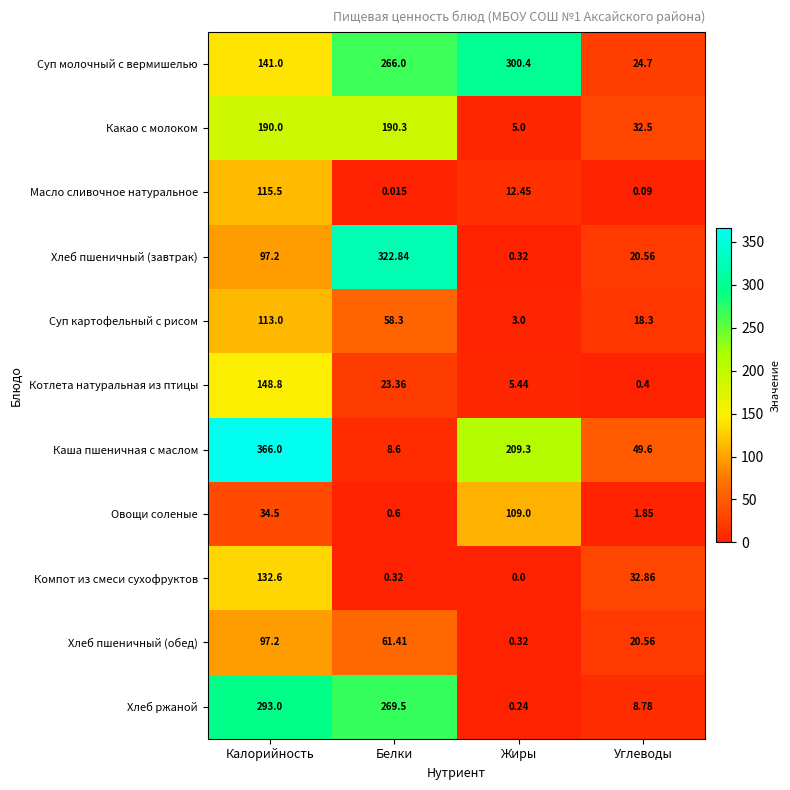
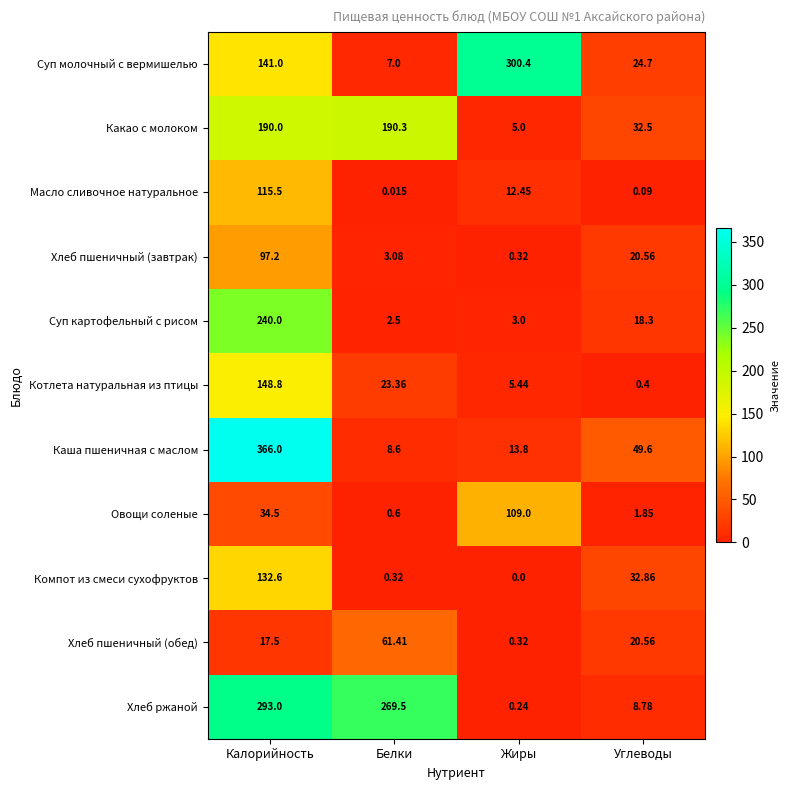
  {
    "Суп молочный с вермишелью": {
      "Калорийность": 141.0,
-     "Белки": 266.0,
+     "Белки": 7.0,
      "Жиры": 300.4,
      "Углеводы": 24.7
    },
    "Какао с молоком": {
      "Калорийность": 190.0,
      "Белки": 190.3,
      "Жиры": 5.0,
      "Углеводы": 32.5
    },
    "Масло сливочное натуральное": {
      "Калорийность": 115.5,
      "Белки": 0.015,
      "Жиры": 12.45,
      "Углеводы": 0.09
    },
    "Хлеб пшеничный (завтрак)": {
      "Калорийность": 97.2,
-     "Белки": 322.84,
+     "Белки": 3.08,
      "Жиры": 0.32,
      "Углеводы": 20.56
    },
    "Суп картофельный с рисом": {
-     "Калорийность": 113.0,
-     "Белки": 58.3,
+     "Калорийность": 240.0,
+     "Белки": 2.5,
      "Жиры": 3.0,
      "Углеводы": 18.3
    },
    "Котлета натуральная из птицы": {
      "Калорийность": 148.8,
      "Белки": 23.36,
      "Жиры": 5.44,
      "Углеводы": 0.4
    },
    "Каша пшеничная с маслом": {
      "Калорийность": 366.0,
      "Белки": 8.6,
-     "Жиры": 209.3,
+     "Жиры": 13.8,
      "Углеводы": 49.6
    },
    "Овощи соленые": {
      "Калорийность": 34.5,
      "Белки": 0.6,
      "Жиры": 109.0,
      "Углеводы": 1.85
    },
    "Компот из смеси сухофруктов": {
      "Калорийность": 132.6,
      "Белки": 0.32,
      "Жиры": 0.0,
      "Углеводы": 32.86
    },
    "Хлеб пшеничный (обед)": {
-     "Калорийность": 97.2,
+     "Калорийность": 17.5,
      "Белки": 61.41,
      "Жиры": 0.32,
      "Углеводы": 20.56
    },
    "Хлеб ржаной": {
      "Калорийность": 293.0,
      "Белки": 269.5,
      "Жиры": 0.24,
      "Углеводы": 8.78
    }
  }
